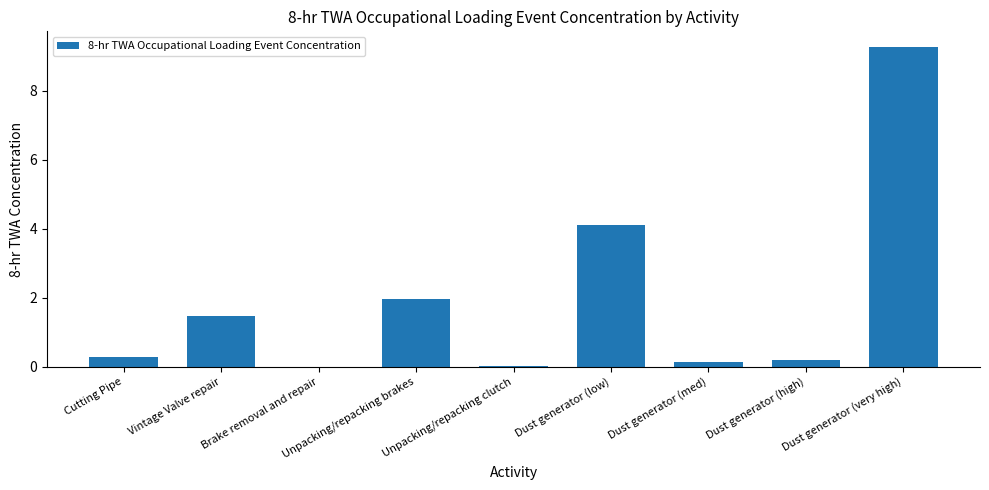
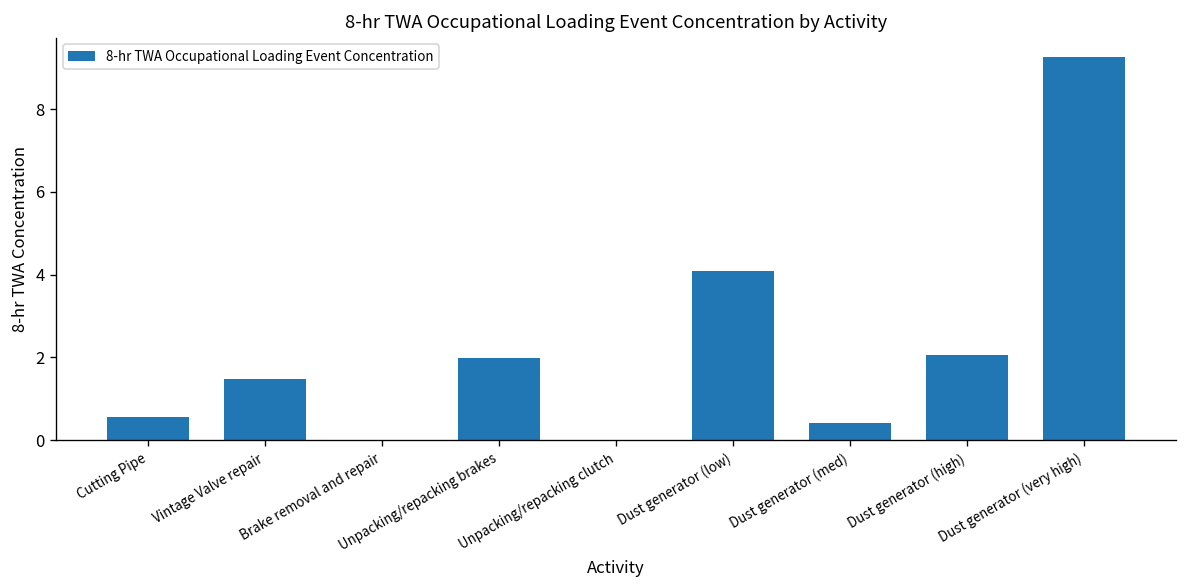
  {
-   "Cutting Pipe": 0.3,
+   "Cutting Pipe": 0.6,
    "Vintage Valve repair": 1.5,
    "Unpacking/repacking brakes": 2.0,
    "Dust generator (low)": 4.1,
-   "Dust generator (med)": 0.1,
-   "Dust generator (high)": 0.2,
+   "Dust generator (med)": 0.4,
+   "Dust generator (high)": 2.1,
    "Dust generator (very high)": 9.3
  }
